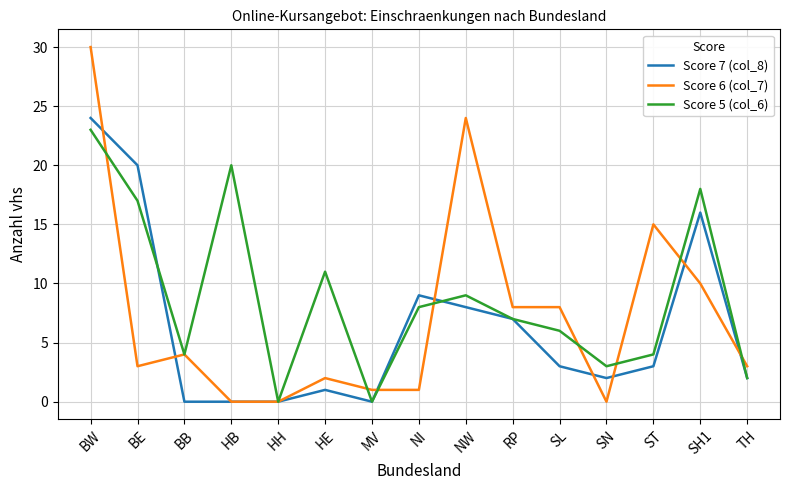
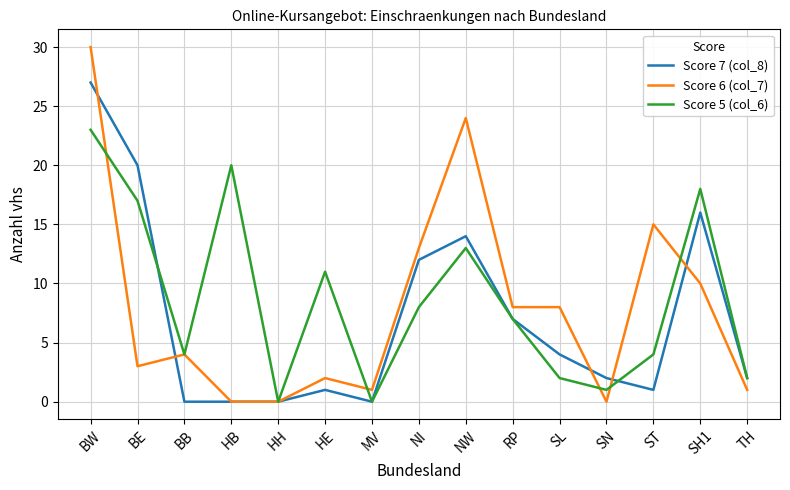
  {
    "Score 7 (col_8)": {
-     "BW": 24,
+     "BW": 27,
      "BE": 20,
      "BB": 0,
      "HE": 1,
-     "NI": 9,
-     "NW": 8,
-     "SL": 3,
+     "NI": 12,
+     "NW": 14,
+     "SL": 4,
      "SN": 2,
-     "ST": 3,
+     "ST": 1,
      "SH1": 16
    },
    "Score 6 (col_7)": {
      "BW": 30,
      "BE": 3,
      "HE": 2,
      "MV": 1,
-     "NI": 1,
+     "NI": 13,
      "NW": 24,
      "RP": 8,
      "SL": 8,
      "SN": 0,
      "ST": 15,
      "SH1": 10,
-     "TH": 3
+     "TH": 1
    },
    "Score 5 (col_6)": {
      "BW": 23,
      "BE": 17,
      "HB": 20,
      "HE": 11,
      "NI": 8,
-     "NW": 9,
-     "SL": 6,
-     "SN": 3,
+     "NW": 13,
+     "SL": 2,
+     "SN": 1,
      "ST": 4,
      "SH1": 18
    }
  }
